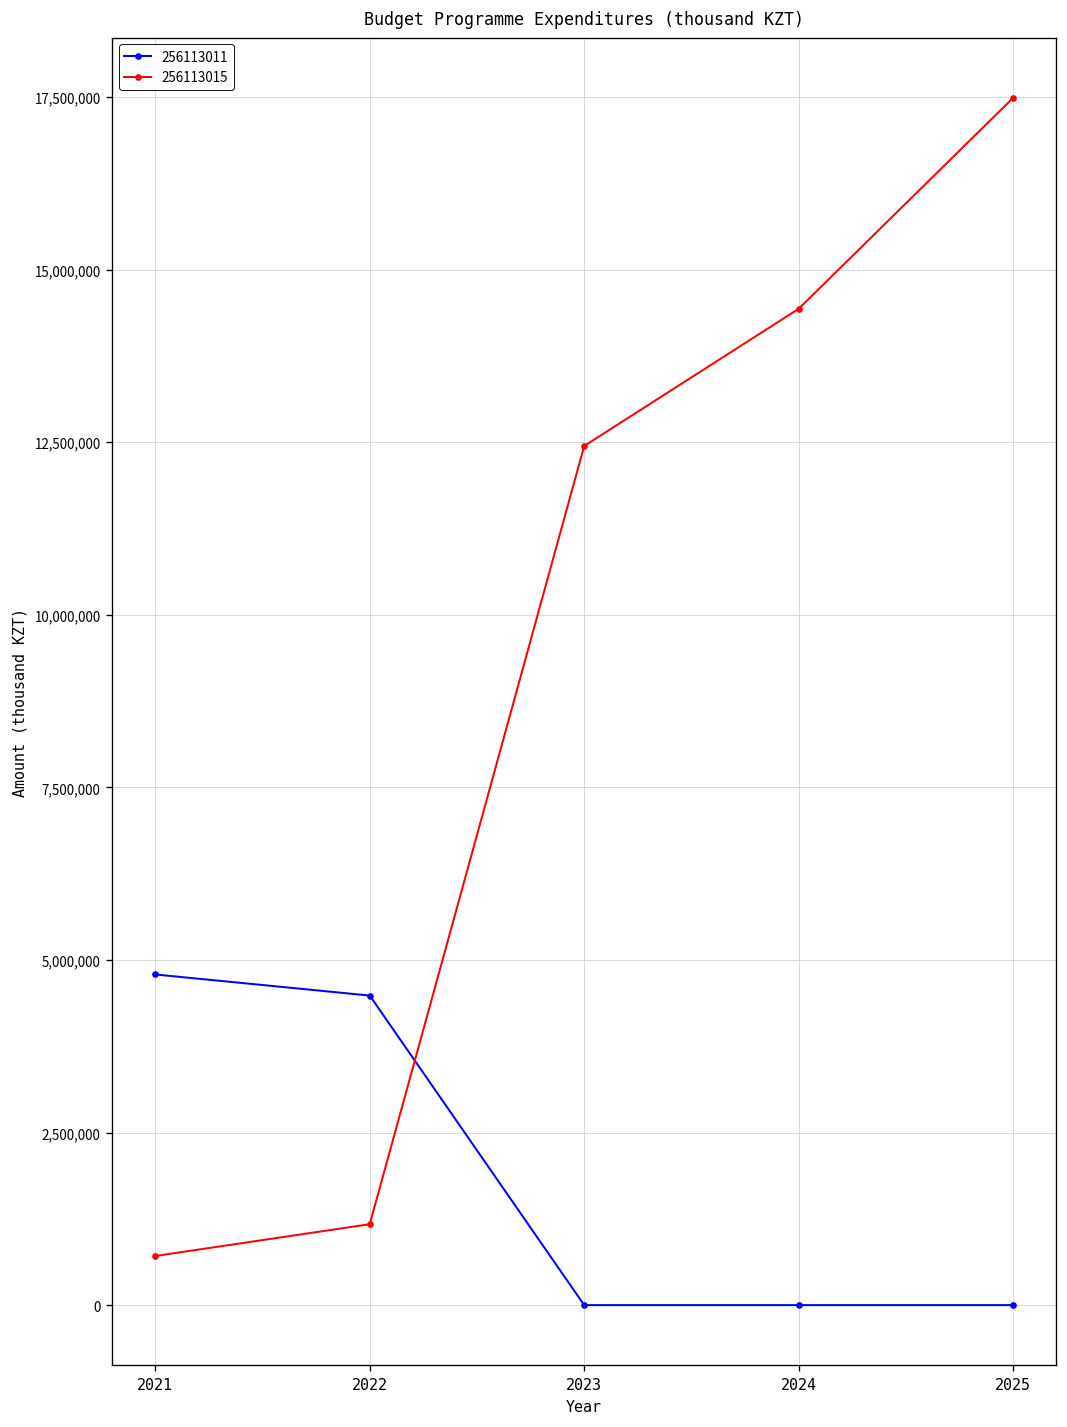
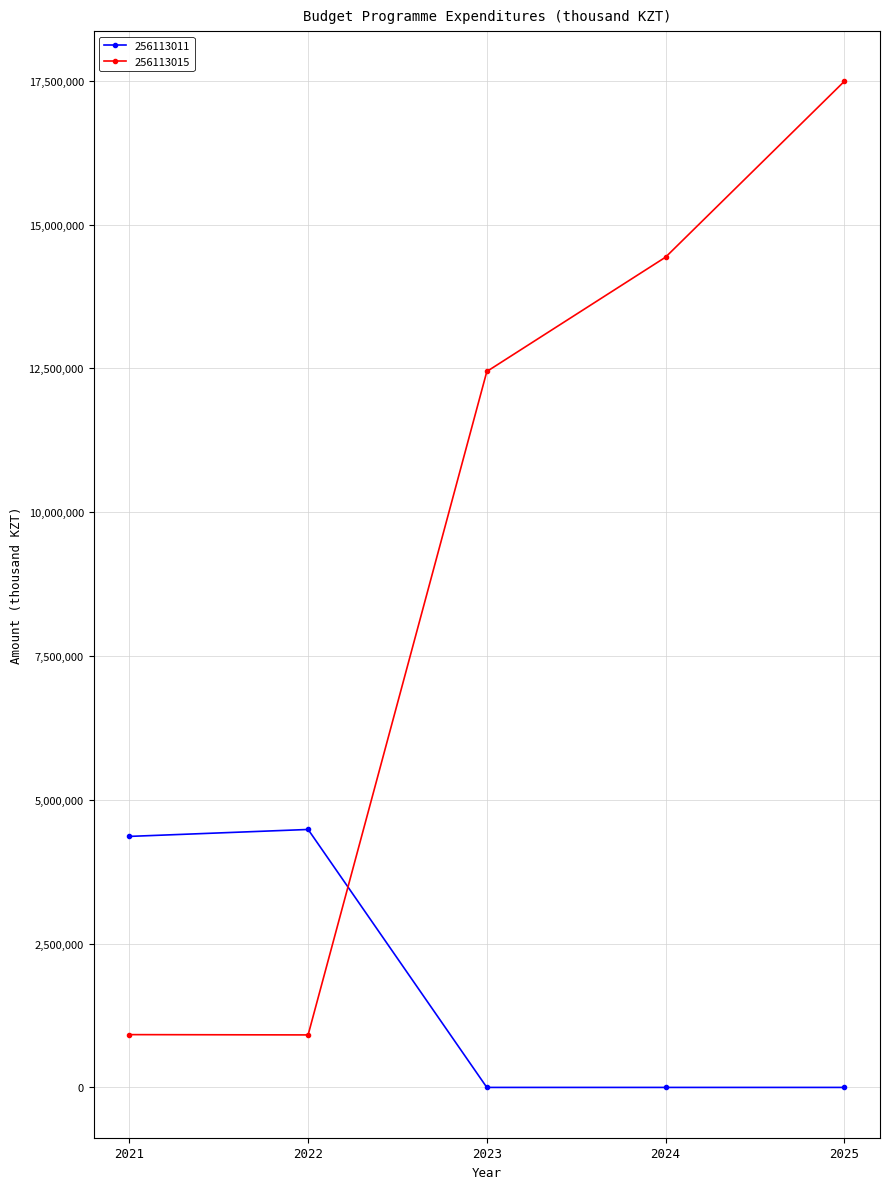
  {
    "256113011": {
-     "2021": "4,800,000",
+     "2021": "4,400,000",
      "2022": "4,500,000",
      "2023": "0",
      "2024": "0",
      "2025": "0"
    },
    "256113015": {
-     "2021": "700,000",
-     "2022": "1,200,000",
+     "2021": "900,000",
+     "2022": "900,000",
      "2023": "12,400,000",
      "2024": "14,400,000",
      "2025": "17,500,000"
    }
  }
